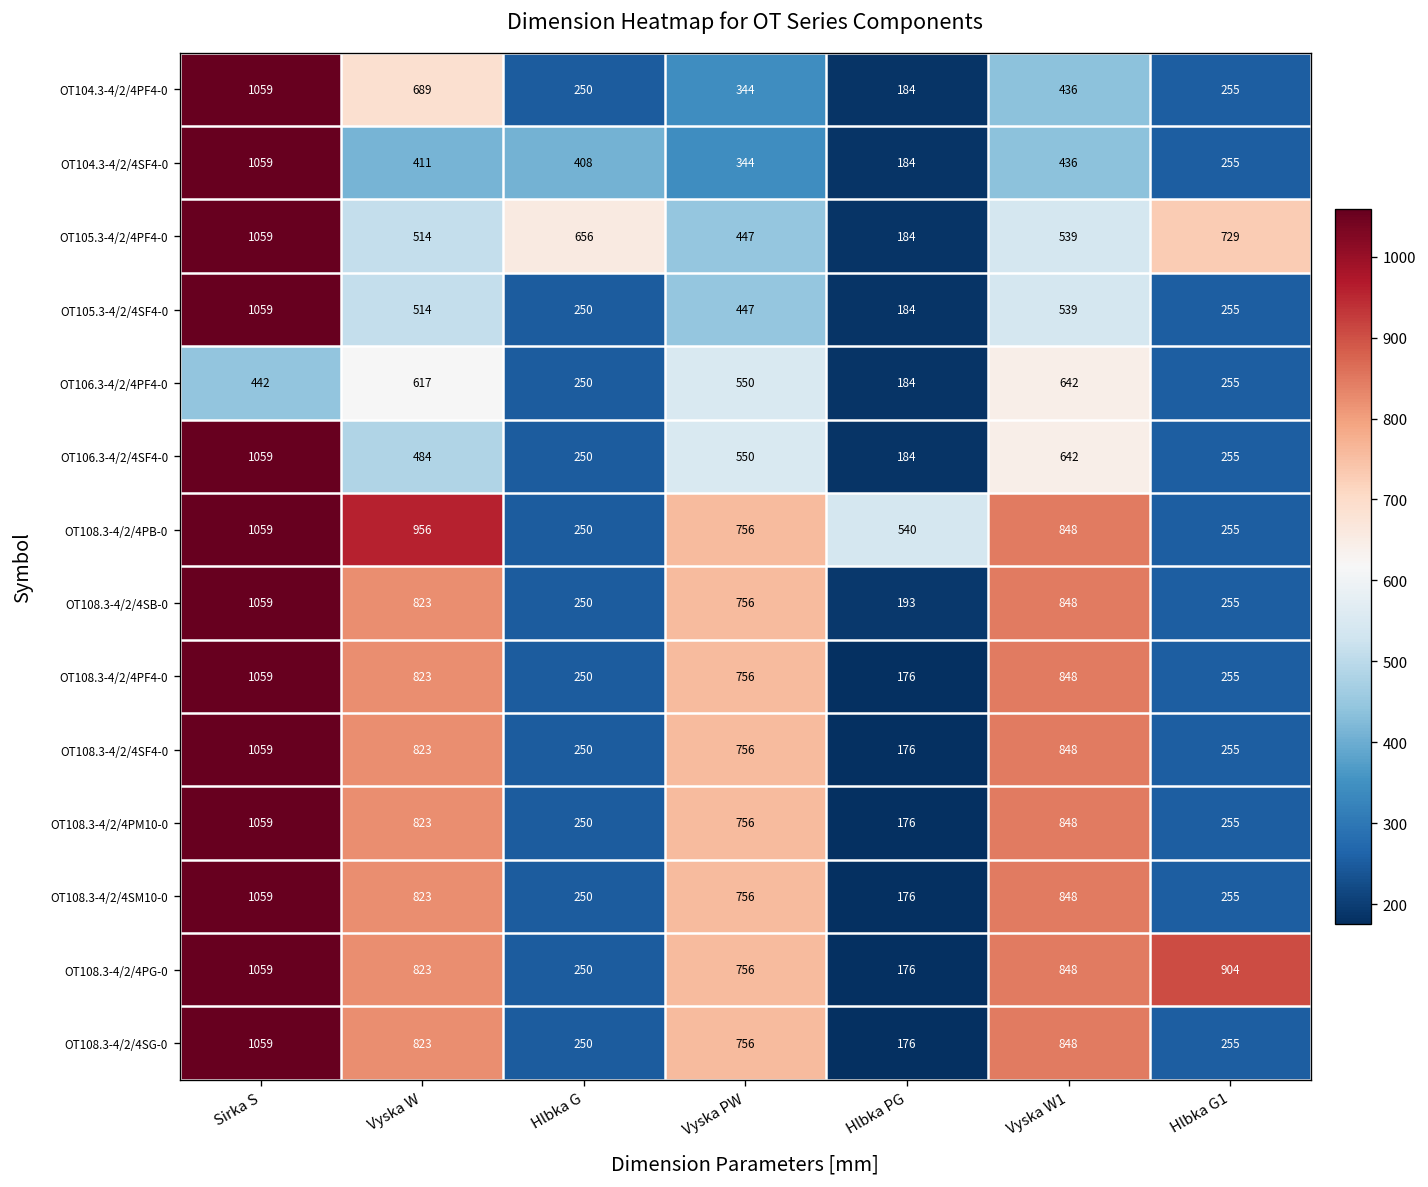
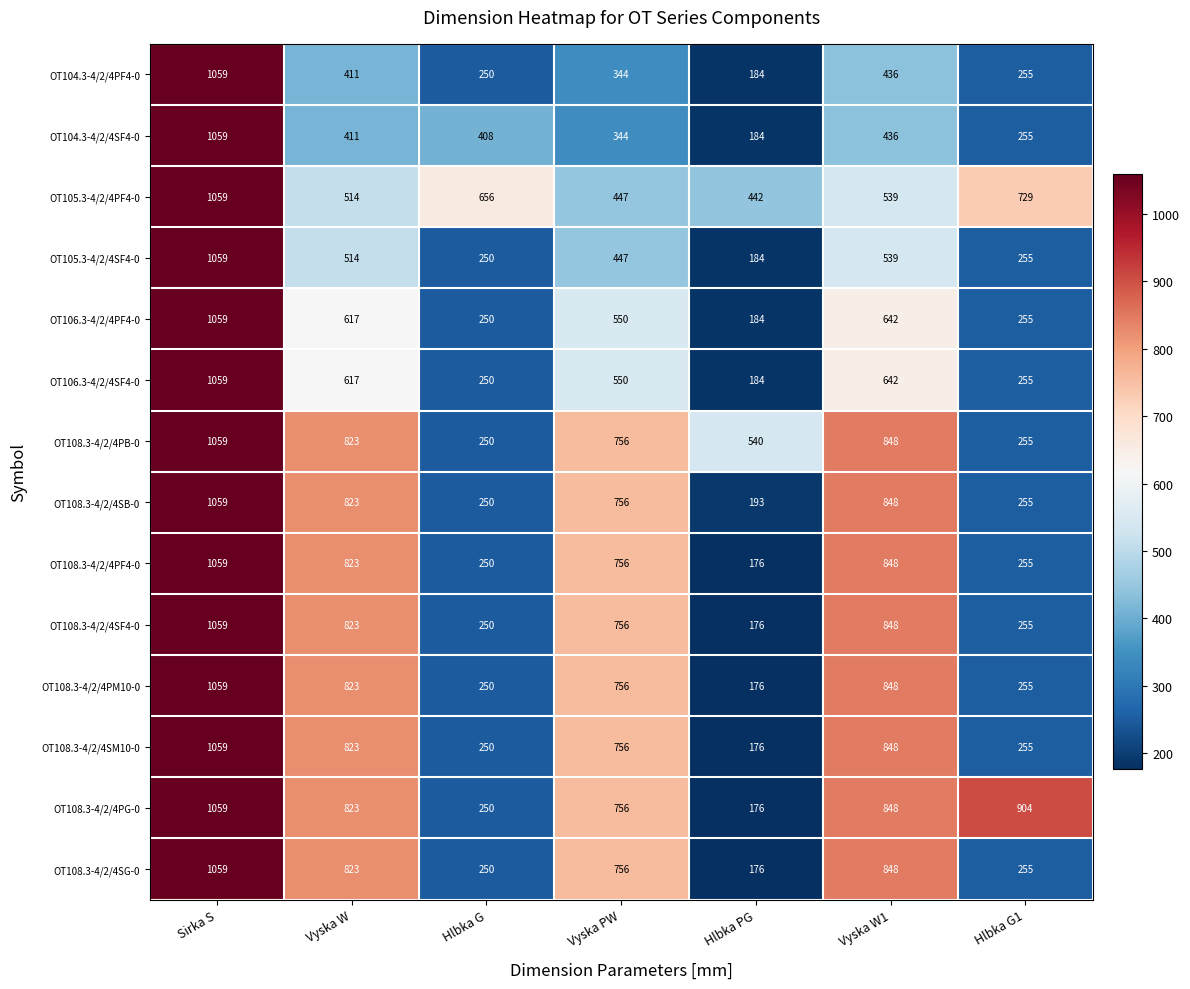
  {
    "OT104.3-4/2/4PF4-0": {
      "Sirka S": 1059,
-     "Vyska W": 689,
+     "Vyska W": 411,
      "Hlbka G": 250,
      "Vyska PW": 344,
      "Hlbka PG": 184,
      "Vyska W1": 436,
      "Hlbka G1": 255
    },
    "OT104.3-4/2/4SF4-0": {
      "Sirka S": 1059,
      "Vyska W": 411,
      "Hlbka G": 408,
      "Vyska PW": 344,
      "Hlbka PG": 184,
      "Vyska W1": 436,
      "Hlbka G1": 255
    },
    "OT105.3-4/2/4PF4-0": {
      "Sirka S": 1059,
      "Vyska W": 514,
      "Hlbka G": 656,
      "Vyska PW": 447,
-     "Hlbka PG": 184,
+     "Hlbka PG": 442,
      "Vyska W1": 539,
      "Hlbka G1": 729
    },
    "OT105.3-4/2/4SF4-0": {
      "Sirka S": 1059,
      "Vyska W": 514,
      "Hlbka G": 250,
      "Vyska PW": 447,
      "Hlbka PG": 184,
      "Vyska W1": 539,
      "Hlbka G1": 255
    },
    "OT106.3-4/2/4PF4-0": {
-     "Sirka S": 442,
+     "Sirka S": 1059,
      "Vyska W": 617,
      "Hlbka G": 250,
      "Vyska PW": 550,
      "Hlbka PG": 184,
      "Vyska W1": 642,
      "Hlbka G1": 255
    },
    "OT106.3-4/2/4SF4-0": {
      "Sirka S": 1059,
-     "Vyska W": 484,
+     "Vyska W": 617,
      "Hlbka G": 250,
      "Vyska PW": 550,
      "Hlbka PG": 184,
      "Vyska W1": 642,
      "Hlbka G1": 255
    },
    "OT108.3-4/2/4PB-0": {
      "Sirka S": 1059,
-     "Vyska W": 956,
+     "Vyska W": 823,
      "Hlbka G": 250,
      "Vyska PW": 756,
      "Hlbka PG": 540,
      "Vyska W1": 848,
      "Hlbka G1": 255
    },
    "OT108.3-4/2/4SB-0": {
      "Sirka S": 1059,
      "Vyska W": 823,
      "Hlbka G": 250,
      "Vyska PW": 756,
      "Hlbka PG": 193,
      "Vyska W1": 848,
      "Hlbka G1": 255
    },
    "OT108.3-4/2/4PF4-0": {
      "Sirka S": 1059,
      "Vyska W": 823,
      "Hlbka G": 250,
      "Vyska PW": 756,
      "Hlbka PG": 176,
      "Vyska W1": 848,
      "Hlbka G1": 255
    },
    "OT108.3-4/2/4SF4-0": {
      "Sirka S": 1059,
      "Vyska W": 823,
      "Hlbka G": 250,
      "Vyska PW": 756,
      "Hlbka PG": 176,
      "Vyska W1": 848,
      "Hlbka G1": 255
    },
    "OT108.3-4/2/4PM10-0": {
      "Sirka S": 1059,
      "Vyska W": 823,
      "Hlbka G": 250,
      "Vyska PW": 756,
      "Hlbka PG": 176,
      "Vyska W1": 848,
      "Hlbka G1": 255
    },
    "OT108.3-4/2/4SM10-0": {
      "Sirka S": 1059,
      "Vyska W": 823,
      "Hlbka G": 250,
      "Vyska PW": 756,
      "Hlbka PG": 176,
      "Vyska W1": 848,
      "Hlbka G1": 255
    },
    "OT108.3-4/2/4PG-0": {
      "Sirka S": 1059,
      "Vyska W": 823,
      "Hlbka G": 250,
      "Vyska PW": 756,
      "Hlbka PG": 176,
      "Vyska W1": 848,
      "Hlbka G1": 904
    },
    "OT108.3-4/2/4SG-0": {
      "Sirka S": 1059,
      "Vyska W": 823,
      "Hlbka G": 250,
      "Vyska PW": 756,
      "Hlbka PG": 176,
      "Vyska W1": 848,
      "Hlbka G1": 255
    }
  }
